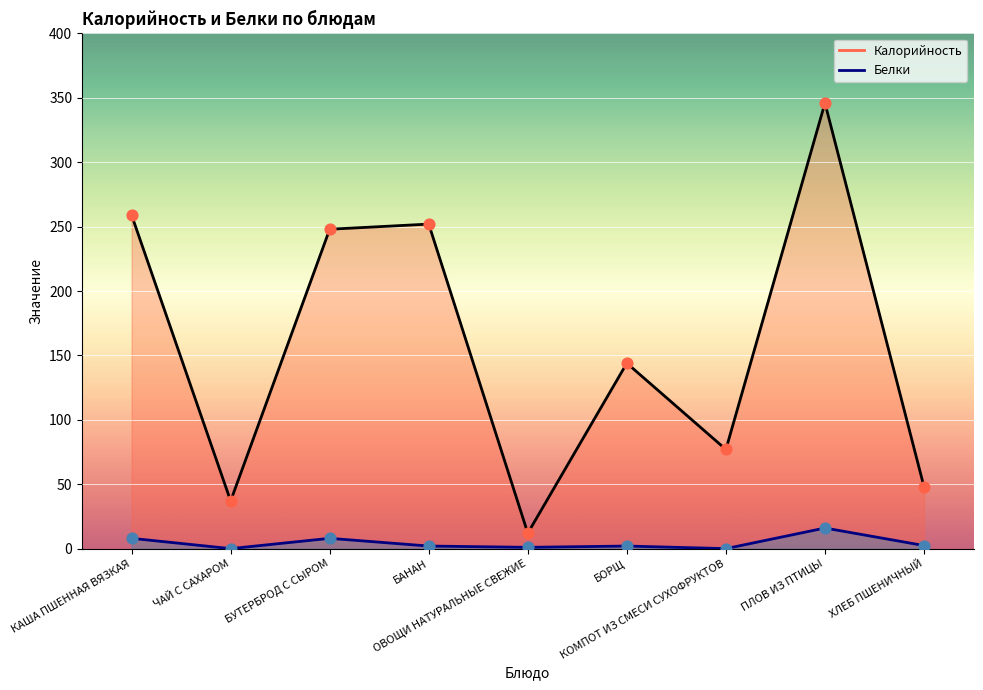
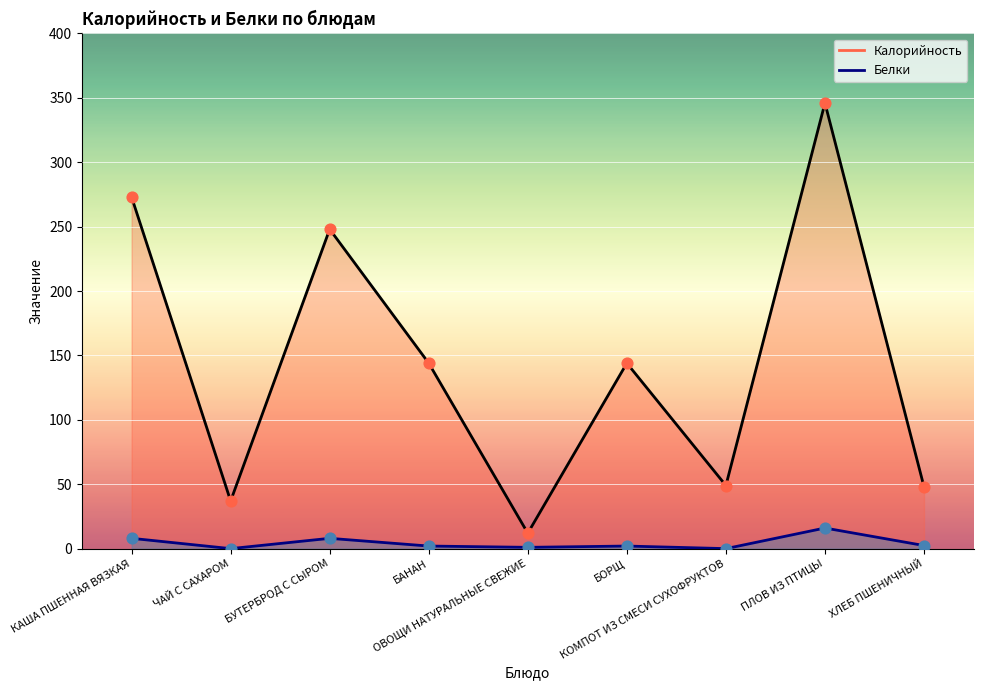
  {
    "Калорийность": {
-     "КАША ПШЕННАЯ ВЯЗКАЯ": 259,
+     "КАША ПШЕННАЯ ВЯЗКАЯ": 273,
      "ЧАЙ С САХАРОМ": 37,
      "БУТЕРБРОД С СЫРОМ": 248,
-     "БАНАН": 252,
+     "БАНАН": 144,
      "ОВОЩИ НАТУРАЛЬНЫЕ СВЕЖИЕ": 12,
      "БОРЩ": 144,
-     "КОМПОТ ИЗ СМЕСИ СУХОФРУКТОВ": 77,
+     "КОМПОТ ИЗ СМЕСИ СУХОФРУКТОВ": 49,
      "ПЛОВ ИЗ ПТИЦЫ": 346,
      "ХЛЕБ ПШЕНИЧНЫЙ": 48
    }
  }
